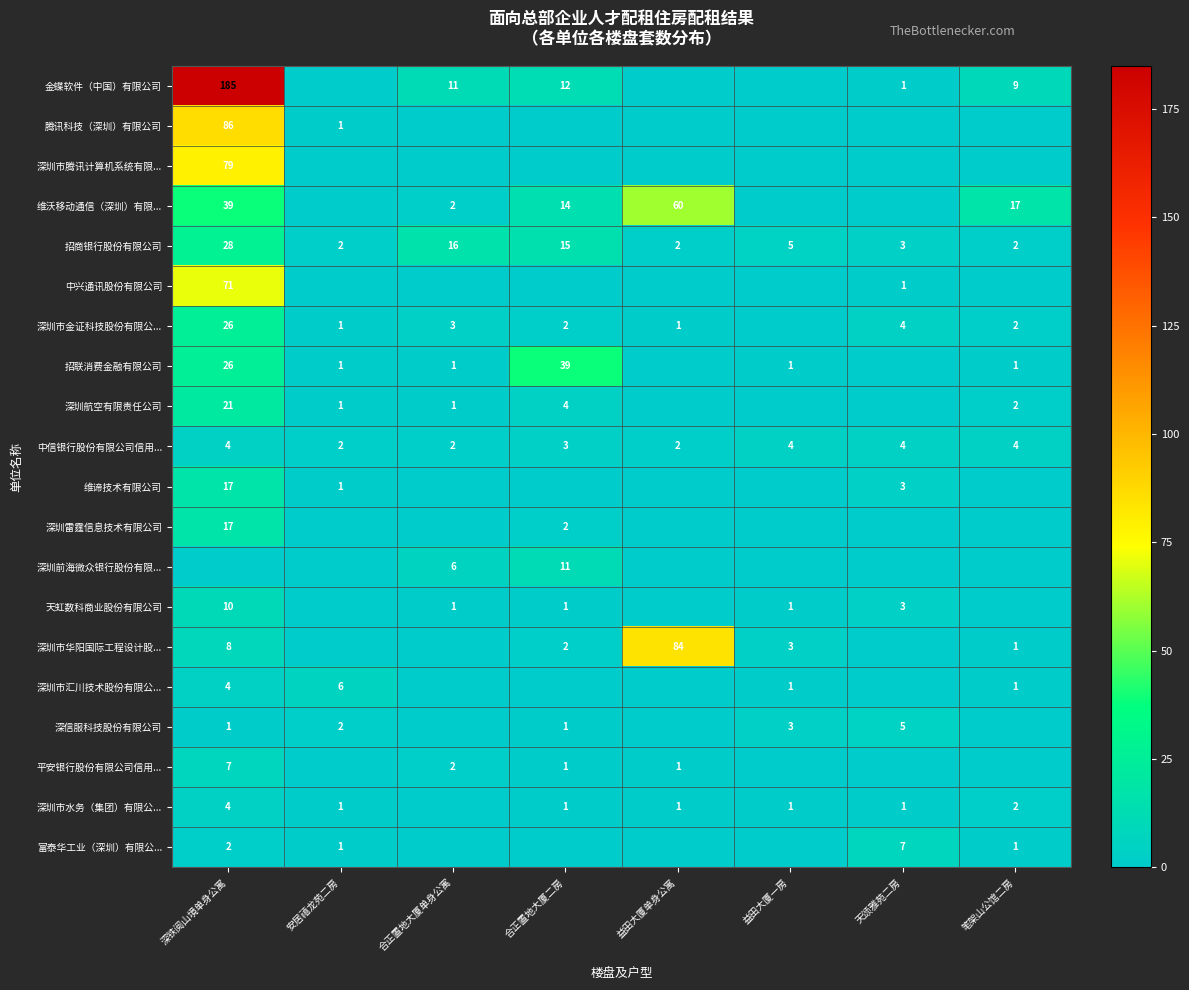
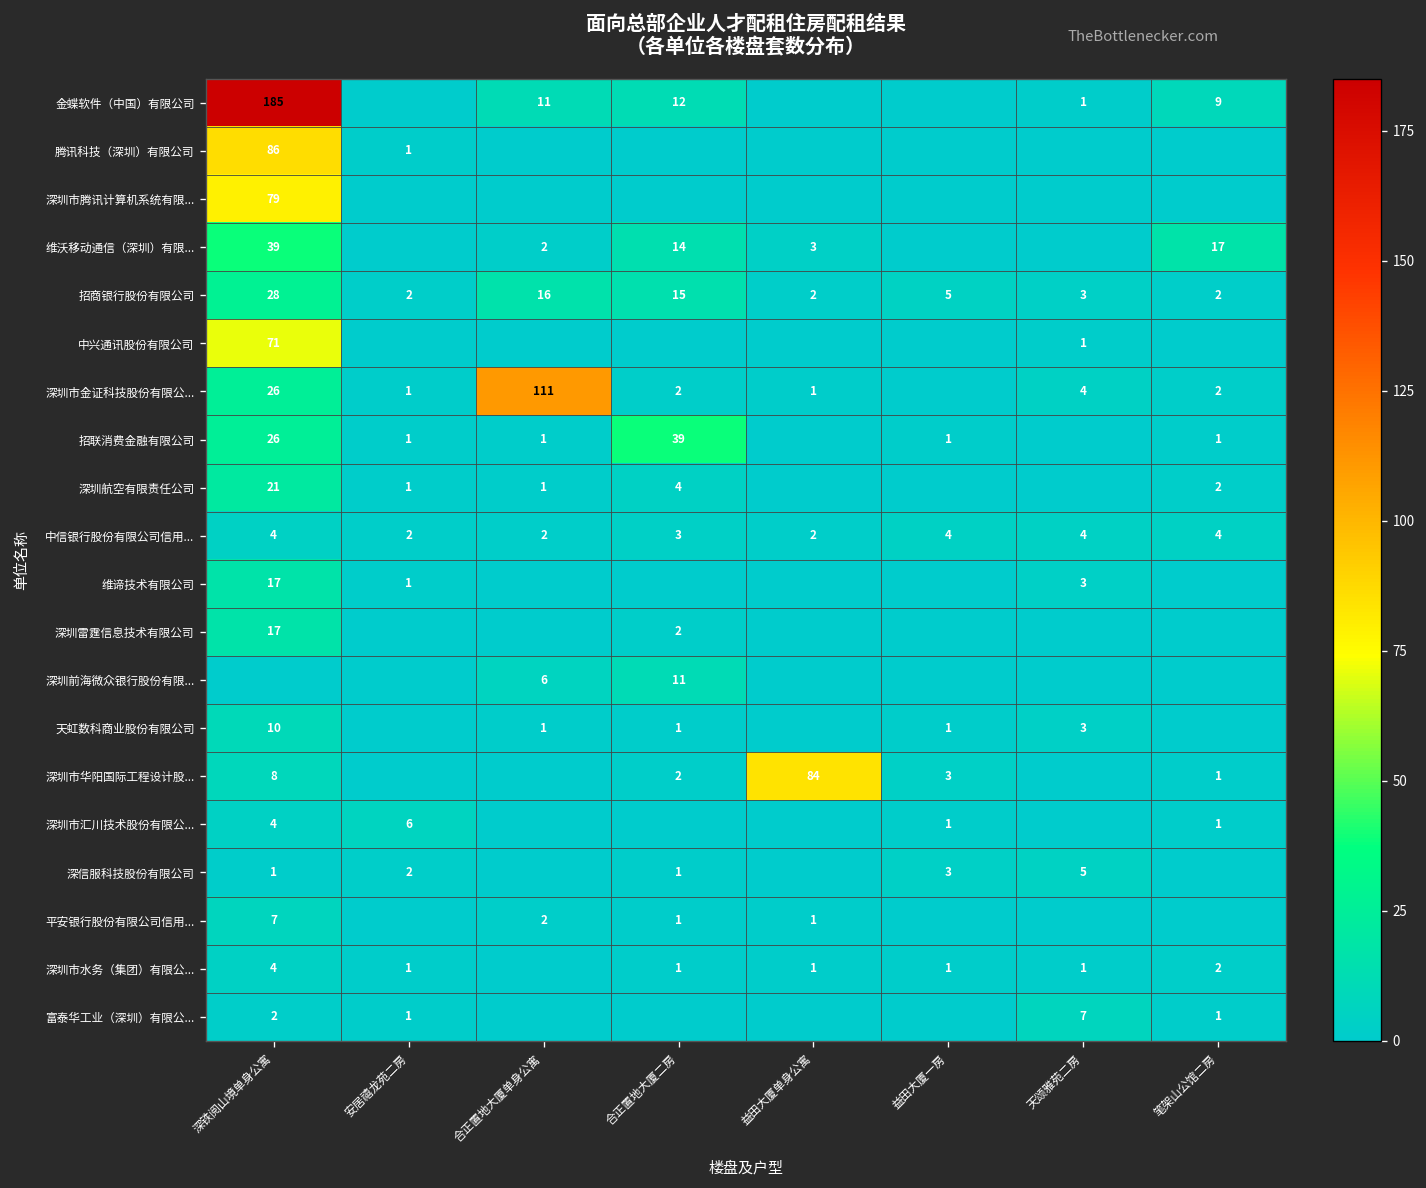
  {
    "金蝶软件（中国）有限公司": {
      "深铁阅山境单身公寓": 185,
      "合正置地大厦单身公寓": 11,
      "合正置地大厦二房": 12,
      "天颂雅苑二房": 1,
      "笔架山公馆二房": 9
    },
    "腾讯科技（深圳）有限公司": {
      "深铁阅山境单身公寓": 86,
      "安居禧龙苑二房": 1
    },
    "深圳市腾讯计算机系统有限...": {
      "深铁阅山境单身公寓": 79
    },
    "维沃移动通信（深圳）有限...": {
      "深铁阅山境单身公寓": 39,
      "合正置地大厦单身公寓": 2,
      "合正置地大厦二房": 14,
-     "益田大厦单身公寓": 60,
+     "益田大厦单身公寓": 3,
      "笔架山公馆二房": 17
    },
    "招商银行股份有限公司": {
      "深铁阅山境单身公寓": 28,
      "安居禧龙苑二房": 2,
      "合正置地大厦单身公寓": 16,
      "合正置地大厦二房": 15,
      "益田大厦单身公寓": 2,
      "益田大厦一房": 5,
      "天颂雅苑二房": 3,
      "笔架山公馆二房": 2
    },
    "中兴通讯股份有限公司": {
      "深铁阅山境单身公寓": 71,
      "天颂雅苑二房": 1
    },
    "深圳市金证科技股份有限公...": {
      "深铁阅山境单身公寓": 26,
      "安居禧龙苑二房": 1,
-     "合正置地大厦单身公寓": 3,
+     "合正置地大厦单身公寓": 111,
      "合正置地大厦二房": 2,
      "益田大厦单身公寓": 1,
      "天颂雅苑二房": 4,
      "笔架山公馆二房": 2
    },
    "招联消费金融有限公司": {
      "深铁阅山境单身公寓": 26,
      "安居禧龙苑二房": 1,
      "合正置地大厦单身公寓": 1,
      "合正置地大厦二房": 39,
      "益田大厦一房": 1,
      "笔架山公馆二房": 1
    },
    "深圳航空有限责任公司": {
      "深铁阅山境单身公寓": 21,
      "安居禧龙苑二房": 1,
      "合正置地大厦单身公寓": 1,
      "合正置地大厦二房": 4,
      "笔架山公馆二房": 2
    },
    "中信银行股份有限公司信用...": {
      "深铁阅山境单身公寓": 4,
      "安居禧龙苑二房": 2,
      "合正置地大厦单身公寓": 2,
      "合正置地大厦二房": 3,
      "益田大厦单身公寓": 2,
      "益田大厦一房": 4,
      "天颂雅苑二房": 4,
      "笔架山公馆二房": 4
    },
    "维谛技术有限公司": {
      "深铁阅山境单身公寓": 17,
      "安居禧龙苑二房": 1,
      "天颂雅苑二房": 3
    },
    "深圳雷霆信息技术有限公司": {
      "深铁阅山境单身公寓": 17,
      "合正置地大厦二房": 2
    },
    "深圳前海微众银行股份有限...": {
      "合正置地大厦单身公寓": 6,
      "合正置地大厦二房": 11
    },
    "天虹数科商业股份有限公司": {
      "深铁阅山境单身公寓": 10,
      "合正置地大厦单身公寓": 1,
      "合正置地大厦二房": 1,
      "益田大厦一房": 1,
      "天颂雅苑二房": 3
    },
    "深圳市华阳国际工程设计股...": {
      "深铁阅山境单身公寓": 8,
      "合正置地大厦二房": 2,
      "益田大厦单身公寓": 84,
      "益田大厦一房": 3,
      "笔架山公馆二房": 1
    },
    "深圳市汇川技术股份有限公...": {
      "深铁阅山境单身公寓": 4,
      "安居禧龙苑二房": 6,
      "益田大厦一房": 1,
      "笔架山公馆二房": 1
    },
    "深信服科技股份有限公司": {
      "深铁阅山境单身公寓": 1,
      "安居禧龙苑二房": 2,
      "合正置地大厦二房": 1,
      "益田大厦一房": 3,
      "天颂雅苑二房": 5
    },
    "平安银行股份有限公司信用...": {
      "深铁阅山境单身公寓": 7,
      "合正置地大厦单身公寓": 2,
      "合正置地大厦二房": 1,
      "益田大厦单身公寓": 1
    },
    "深圳市水务（集团）有限公...": {
      "深铁阅山境单身公寓": 4,
      "安居禧龙苑二房": 1,
      "合正置地大厦二房": 1,
      "益田大厦单身公寓": 1,
      "益田大厦一房": 1,
      "天颂雅苑二房": 1,
      "笔架山公馆二房": 2
    },
    "富泰华工业（深圳）有限公...": {
      "深铁阅山境单身公寓": 2,
      "安居禧龙苑二房": 1,
      "天颂雅苑二房": 7,
      "笔架山公馆二房": 1
    }
  }
